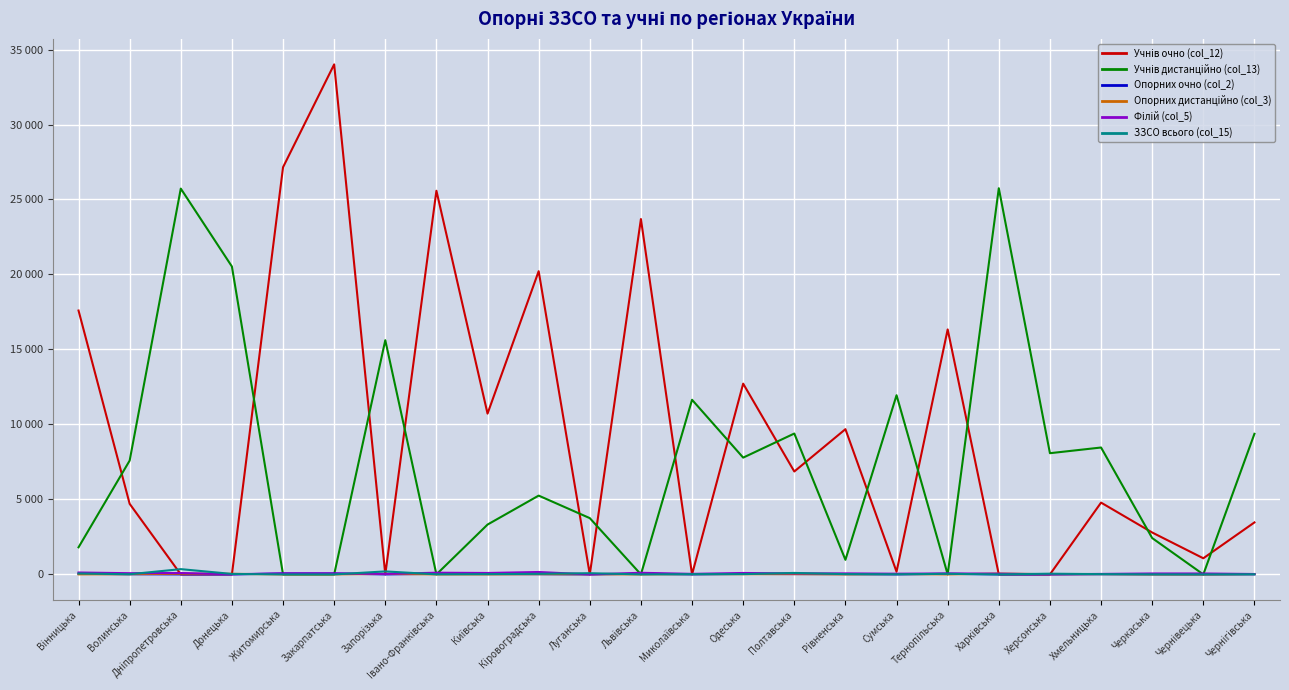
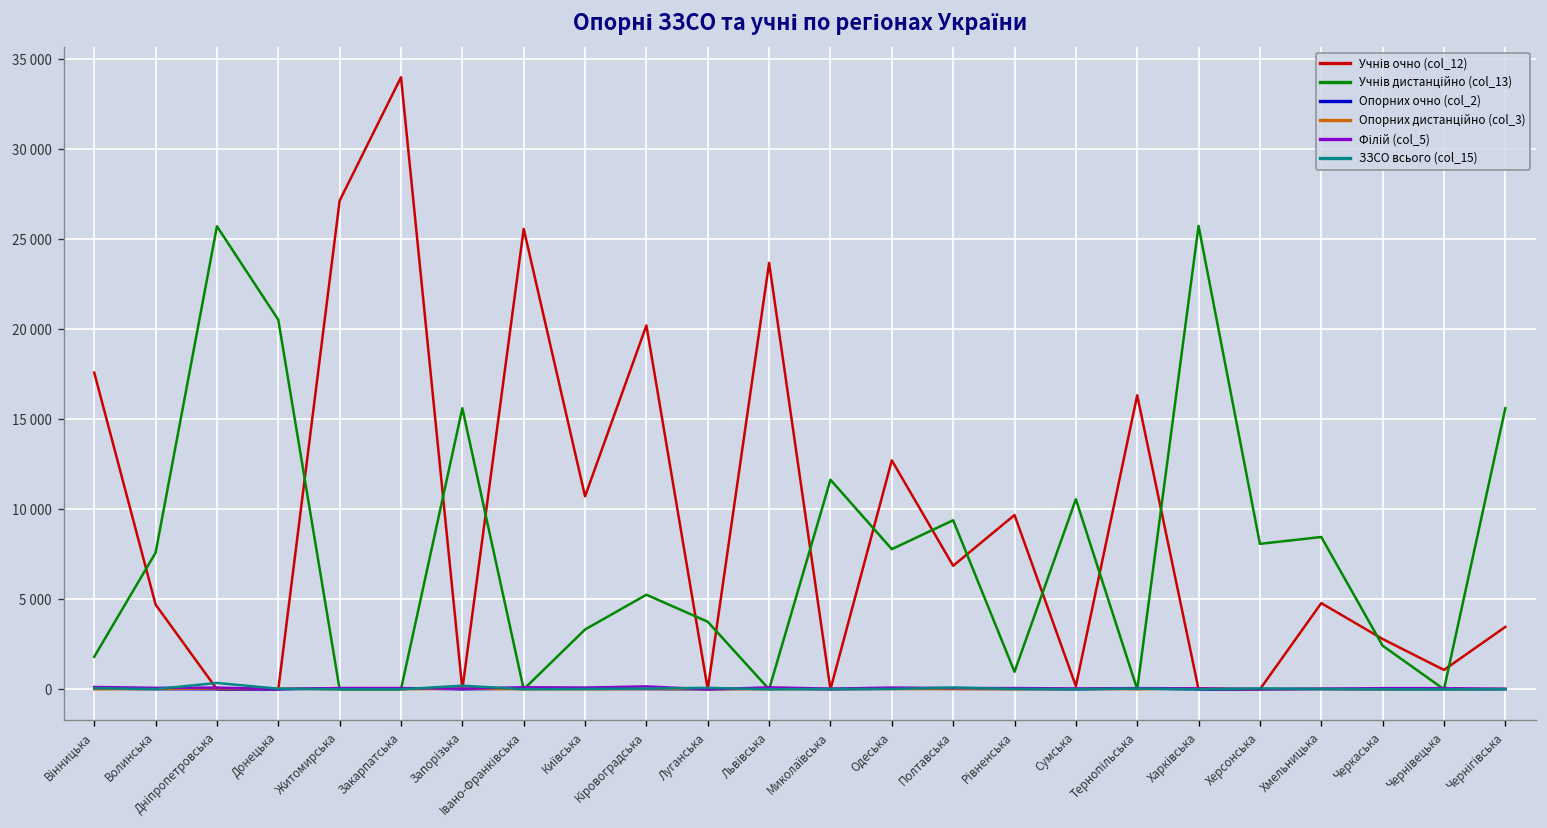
  {
    "Учнів очно (col_12)": {
      "Вінницька": 17600,
      "Волинська": 4700,
      "Житомирська": 27200,
      "Закарпатська": 34000,
      "Івано-Франківська": 25600,
      "Київська": 10700,
      "Кіровоградська": 20200,
      "Львівська": 23700,
      "Одеська": 12700,
      "Полтавська": 6900,
      "Рівненська": 9700,
      "Тернопільська": 16300,
      "Хмельницька": 4800,
      "Черкаська": 2800,
      "Чернівецька": 1100,
      "Чернігівська": 3500
    },
    "Учнів дистанційно (col_13)": {
      "Вінницька": 1800,
      "Волинська": 7600,
      "Дніпропетровська": 25700,
      "Донецька": 20500,
      "Запорізька": 15600,
      "Київська": 3300,
      "Кіровоградська": 5300,
      "Луганська": 3800,
      "Миколаївська": 11600,
      "Одеська": 7800,
      "Полтавська": 9400,
      "Рівненська": 1000,
-     "Сумська": 11900,
+     "Сумська": 10600,
      "Харківська": 25800,
      "Херсонська": 8100,
      "Хмельницька": 8500,
      "Черкаська": 2400,
-     "Чернігівська": 9400
+     "Чернігівська": 15600
    },
    "ЗЗСО всього (col_15)": {
      "Дніпропетровська": 400
    }
  }
